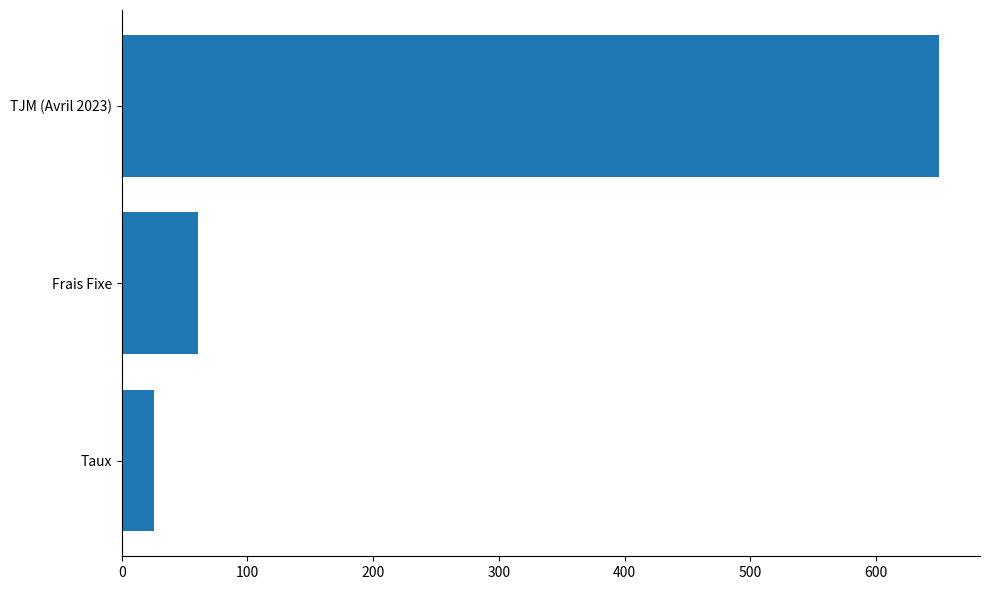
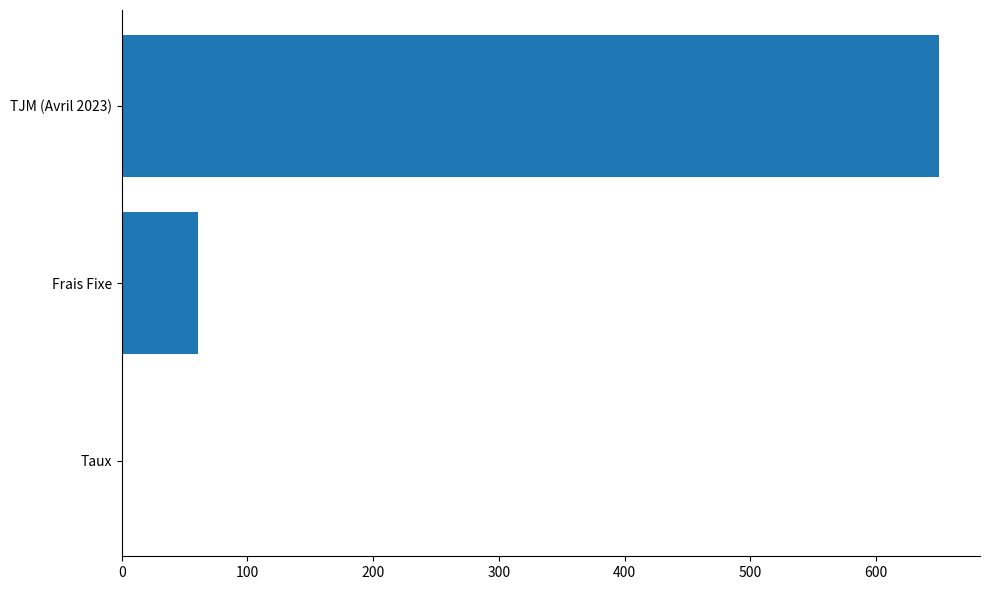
  {
    "TJM (Avril 2023)": 650,
    "Frais Fixe": 61,
-   "Taux": 26
+   "Taux": 0
  }
